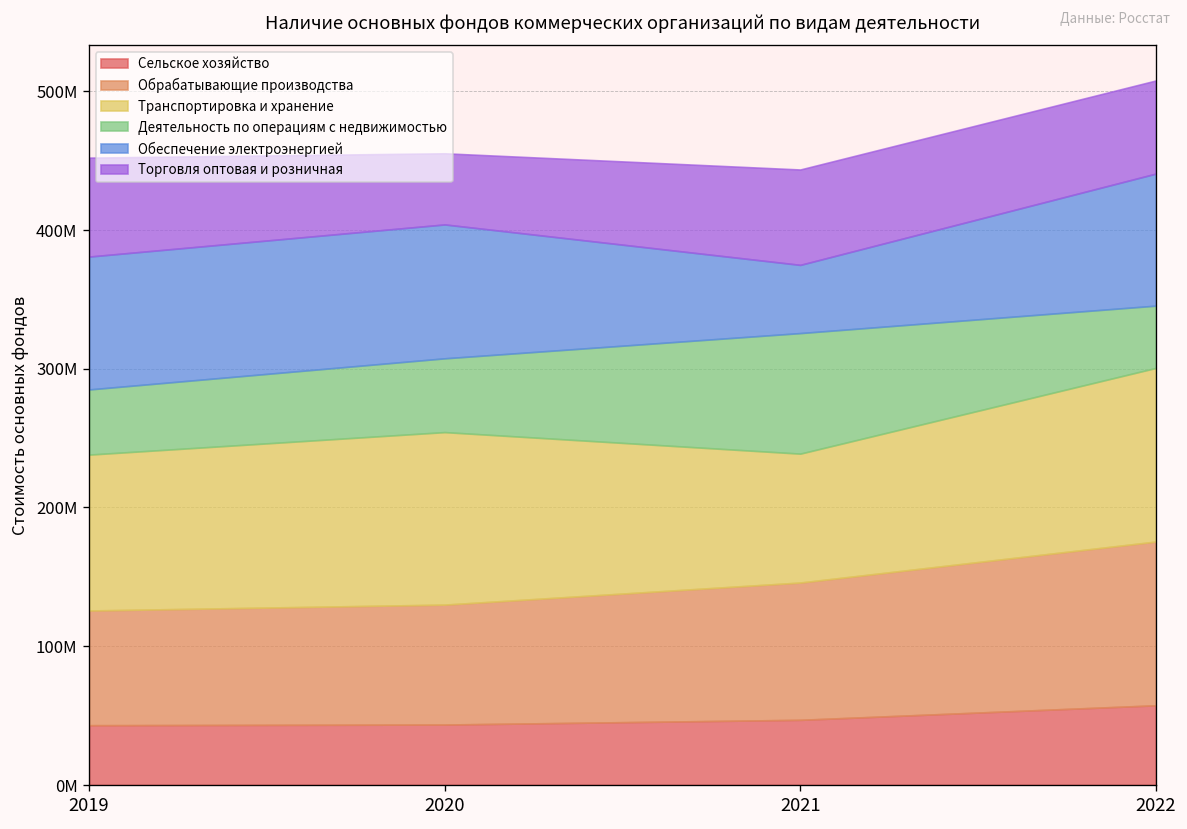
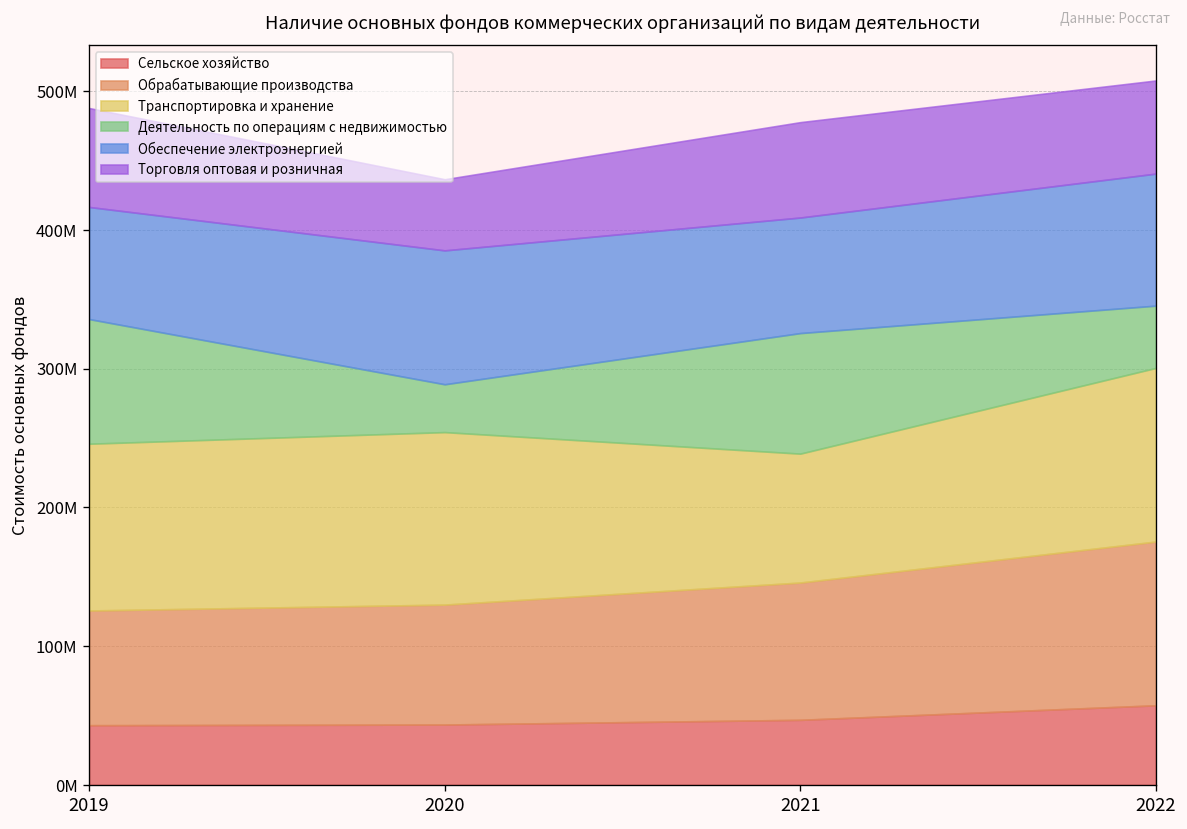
  {
    "Транспортировка и хранение": {
-     "2019": 112000000,
+     "2019": 120000000,
      "2020": 124000000,
      "2021": 93000000,
      "2022": 125000000
    },
    "Деятельность по операциям с недвижимостью": {
-     "2019": 47000000,
-     "2020": 53000000,
+     "2019": 90000000,
+     "2020": 34000000,
      "2021": 87000000,
      "2022": 45000000
    },
    "Обеспечение электроэнергией": {
-     "2019": 96000000,
+     "2019": 81000000,
      "2020": 96000000,
-     "2021": 49000000,
+     "2021": 83000000,
      "2022": 95000000
    },
    "Торговля оптовая и розничная": {
      "2019": 71000000,
      "2021": 69000000,
      "2022": 67000000
    }
  }
